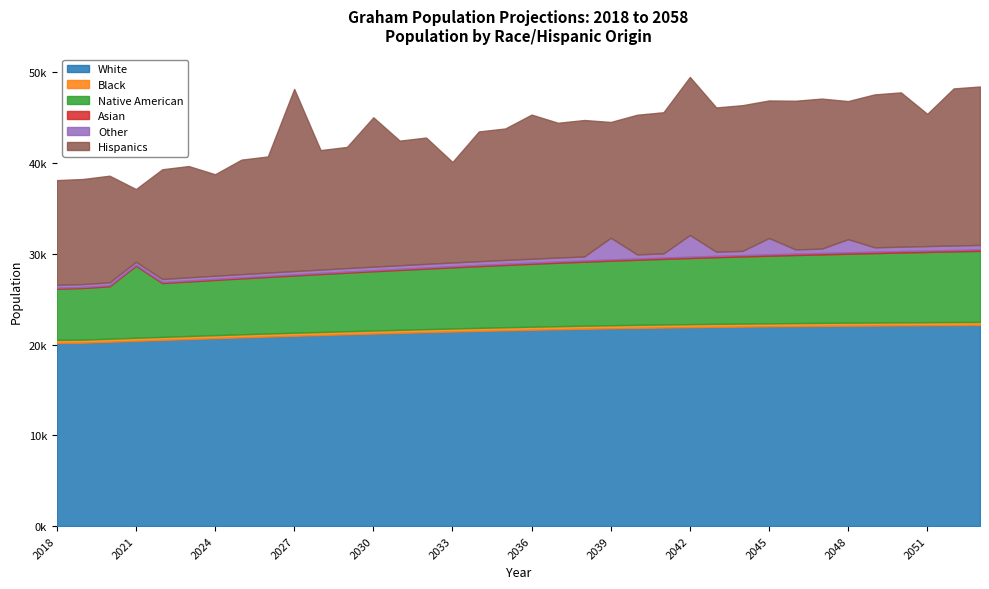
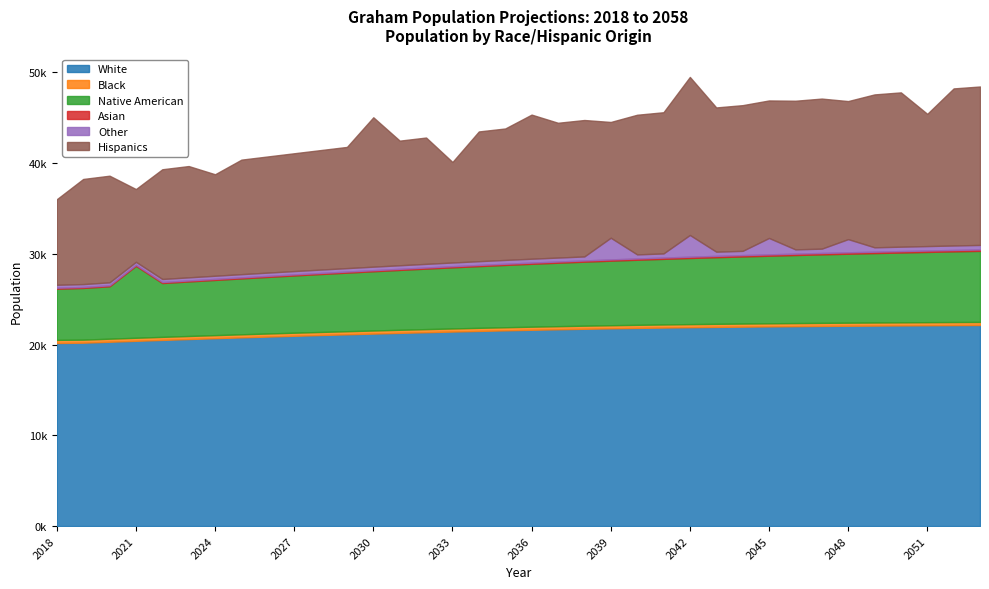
  {
    "White": {
      "2018": 20000,
      "2021": 20000,
      "2024": 21000,
      "2027": 21000,
      "2030": 21000,
      "2033": 21000,
      "2036": 22000,
      "2039": 22000,
      "2042": 22000,
      "2045": 22000,
      "2048": 22000,
      "2051": 22000
    },
    "Black": {
      "2018": 0,
      "2021": 0,
      "2024": 0,
      "2027": 0,
      "2030": 0,
      "2033": 0,
      "2036": 0,
      "2039": 0,
      "2042": 0,
      "2045": 0,
      "2048": 0,
      "2051": 0
    },
    "Other": {
      "2018": 0,
      "2021": 0,
      "2024": 0,
      "2027": 0,
      "2030": 0,
      "2033": 0,
      "2036": 0,
      "2039": 2000,
      "2042": 2000,
      "2045": 2000,
      "2048": 1000,
      "2051": 0
    },
    "Hispanics": {
-     "2018": 12000,
+     "2018": 9000,
      "2021": 8000,
      "2024": 11000,
-     "2027": 20000,
+     "2027": 13000,
      "2030": 16000,
      "2033": 11000,
      "2036": 16000,
      "2039": 13000,
      "2042": 17000,
      "2045": 15000,
      "2048": 15000,
      "2051": 15000
    }
  }
